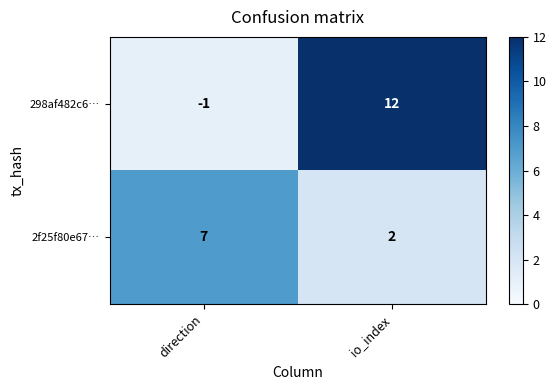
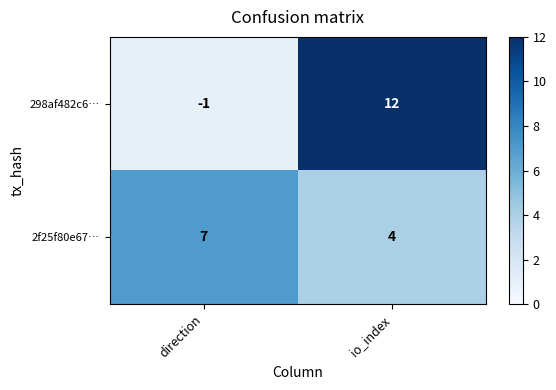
  {
    "298af482c6…": {
      "direction": -1,
      "io_index": 12
    },
    "2f25f80e67…": {
      "direction": 7,
-     "io_index": 2
+     "io_index": 4
    }
  }
